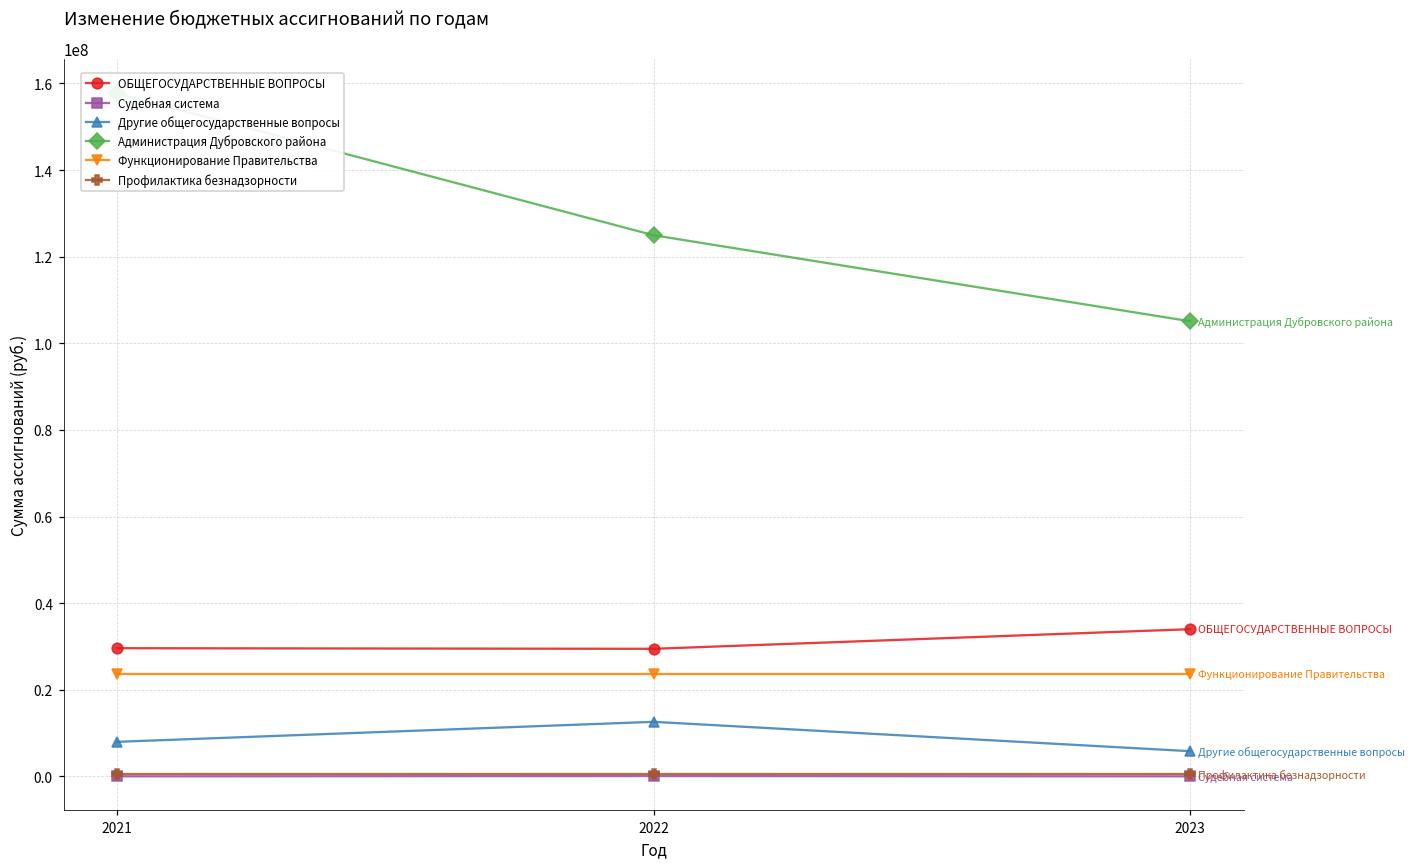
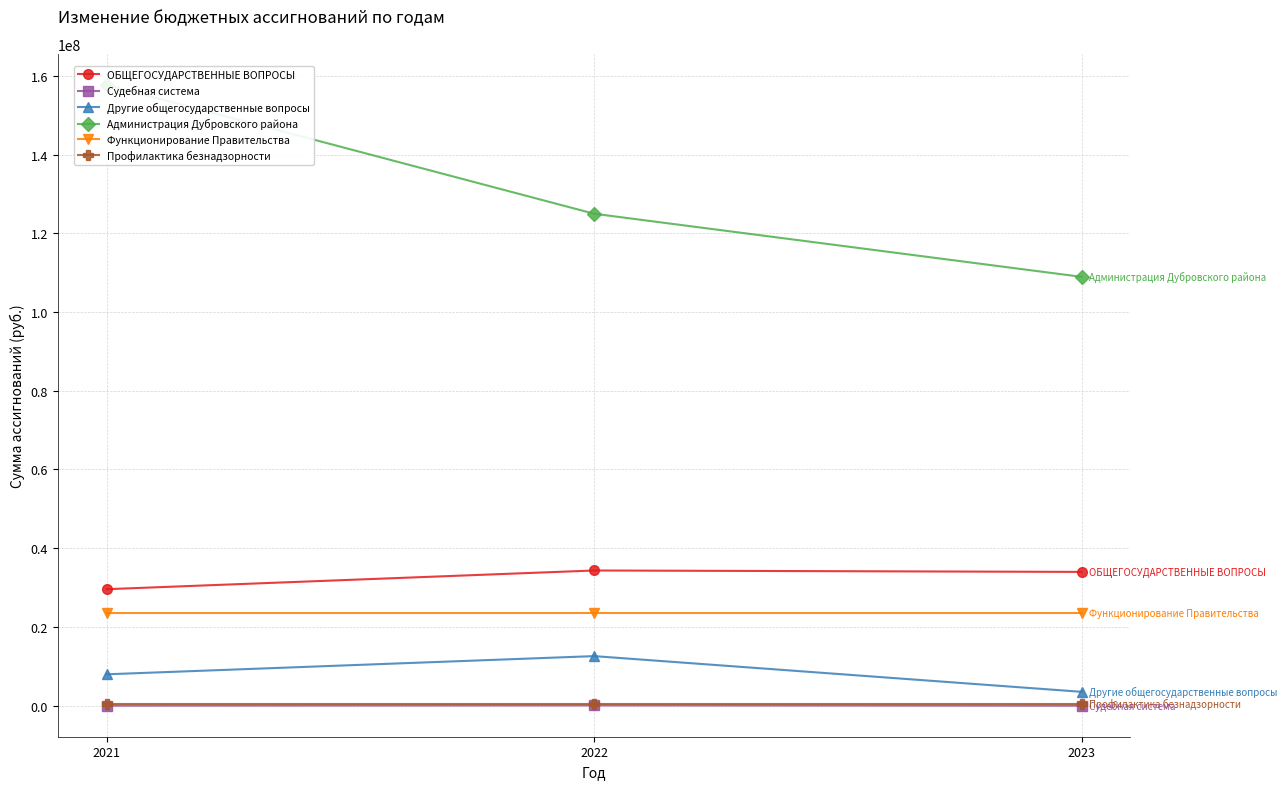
  {
    "ОБЩЕГОСУДАРСТВЕННЫЕ ВОПРОСЫ": {
      "2021": 30000000,
-     "2022": 29000000,
+     "2022": 34000000,
      "2023": 34000000
    },
    "Другие общегосударственные вопросы": {
      "2021": 8000000,
      "2022": 13000000,
-     "2023": 6000000
+     "2023": 4000000
    },
    "Администрация Дубровского района": {
      "2022": 125000000,
-     "2023": 105000000
+     "2023": 109000000
    },
    "Функционирование Правительства": {
      "2021": 24000000,
      "2022": 24000000,
      "2023": 24000000
    }
  }
